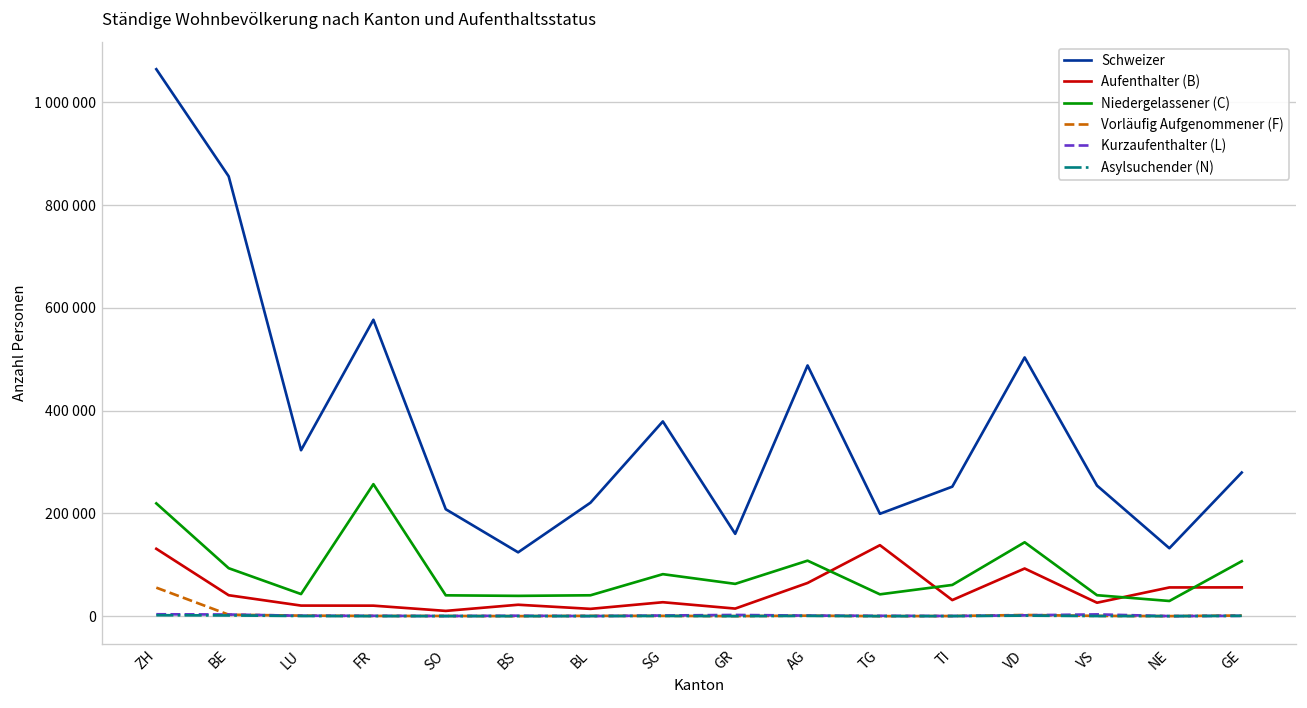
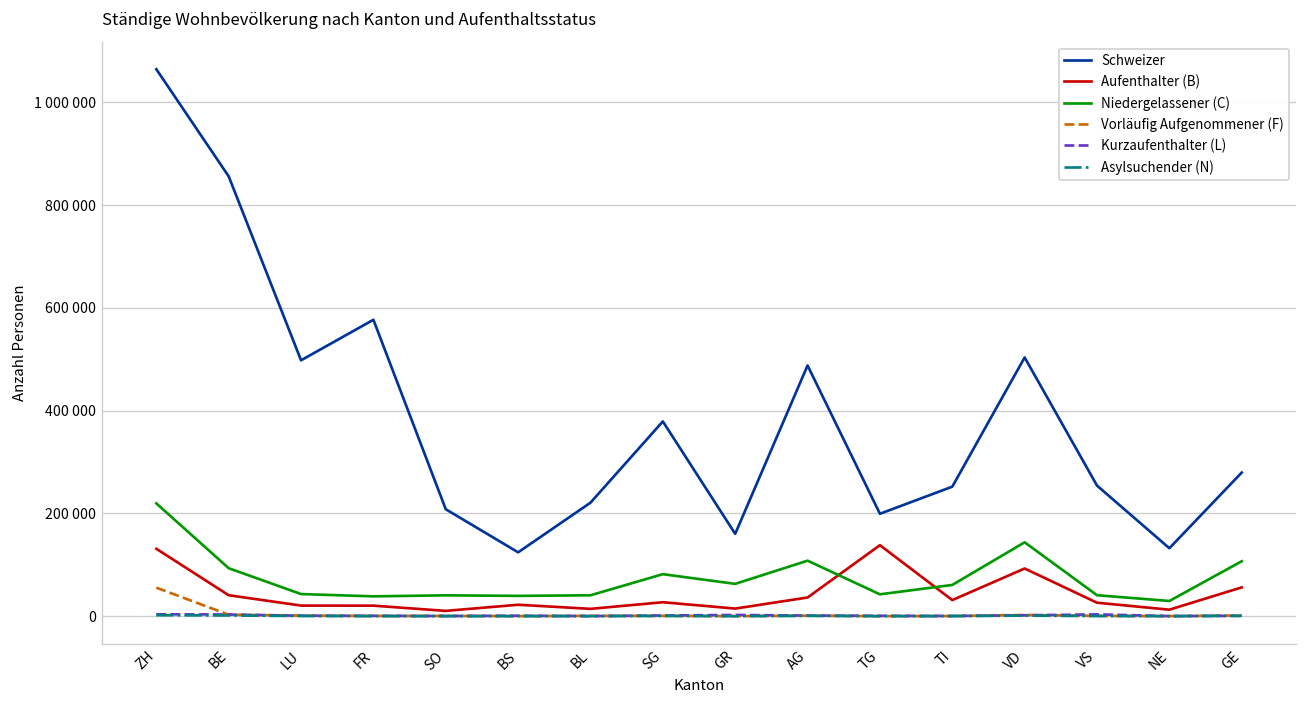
  {
    "Schweizer": {
      "ZH": 1060000,
      "BE": 860000,
-     "LU": 320000,
+     "LU": 500000,
      "FR": 580000,
      "SO": 210000,
      "BS": 120000,
      "BL": 220000,
      "SG": 380000,
      "GR": 160000,
      "AG": 490000,
      "TG": 200000,
      "TI": 250000,
      "VD": 500000,
      "VS": 250000,
      "NE": 130000,
      "GE": 280000
    },
    "Aufenthalter (B)": {
      "ZH": 130000,
      "BE": 40000,
      "LU": 20000,
      "FR": 20000,
      "SO": 10000,
      "BS": 20000,
      "BL": 10000,
      "SG": 30000,
      "GR": 20000,
-     "AG": 60000,
+     "AG": 40000,
      "TG": 140000,
      "TI": 30000,
      "VD": 90000,
      "VS": 30000,
-     "NE": 60000,
+     "NE": 10000,
      "GE": 60000
    },
    "Niedergelassener (C)": {
      "ZH": 220000,
      "BE": 90000,
      "LU": 40000,
-     "FR": 260000,
+     "FR": 40000,
      "SO": 40000,
      "BS": 40000,
      "BL": 40000,
      "SG": 80000,
      "GR": 60000,
      "AG": 110000,
      "TG": 40000,
      "TI": 60000,
      "VD": 140000,
      "VS": 40000,
      "NE": 30000,
      "GE": 110000
    },
    "Vorläufig Aufgenommener (F)": {
      "ZH": 60000
    }
  }
